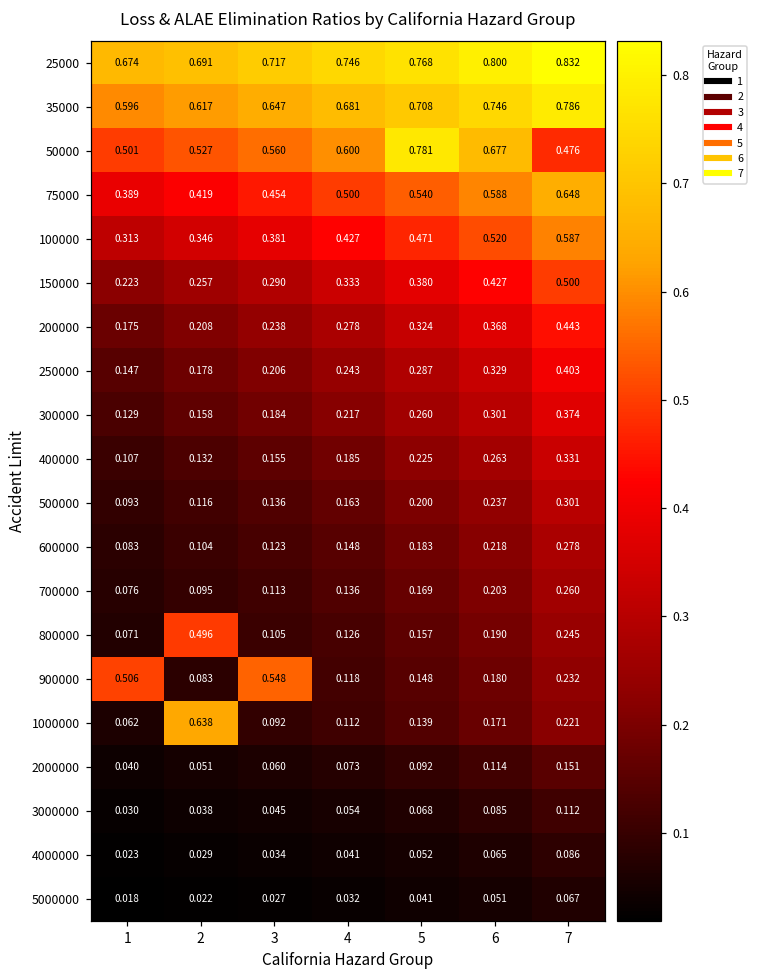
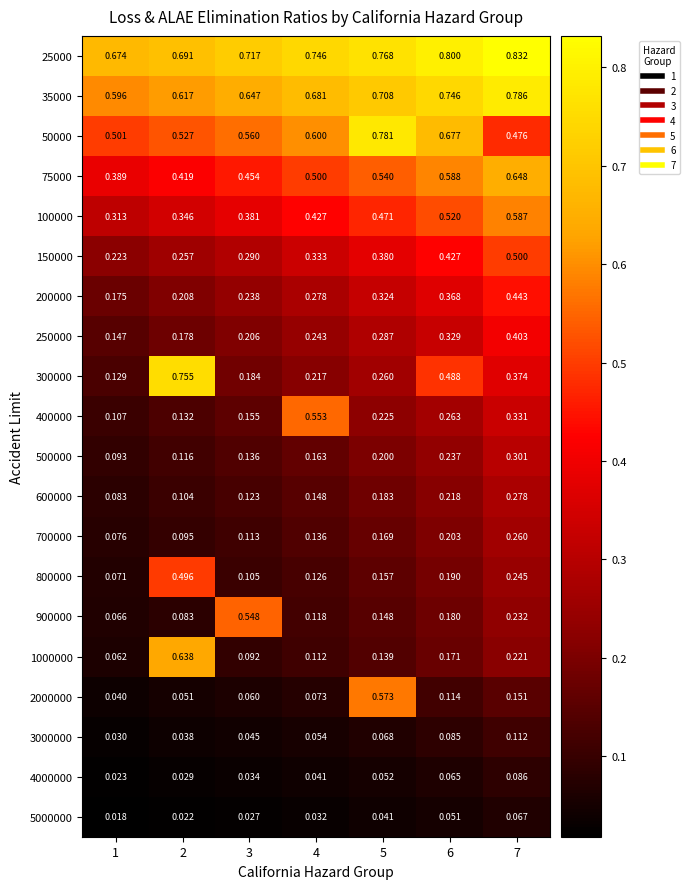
  {
    "25000": {
      "1": 0.674,
      "2": 0.691,
      "3": 0.717,
      "4": 0.746,
      "5": 0.768,
      "6": 0.800,
      "7": 0.832
    },
    "35000": {
      "1": 0.596,
      "2": 0.617,
      "3": 0.647,
      "4": 0.681,
      "5": 0.708,
      "6": 0.746,
      "7": 0.786
    },
    "50000": {
      "1": 0.501,
      "2": 0.527,
      "3": 0.560,
      "4": 0.600,
      "5": 0.781,
      "6": 0.677,
      "7": 0.476
    },
    "75000": {
      "1": 0.389,
      "2": 0.419,
      "3": 0.454,
      "4": 0.500,
      "5": 0.540,
      "6": 0.588,
      "7": 0.648
    },
    "100000": {
      "1": 0.313,
      "2": 0.346,
      "3": 0.381,
      "4": 0.427,
      "5": 0.471,
      "6": 0.520,
      "7": 0.587
    },
    "150000": {
      "1": 0.223,
      "2": 0.257,
      "3": 0.290,
      "4": 0.333,
      "5": 0.380,
      "6": 0.427,
      "7": 0.500
    },
    "200000": {
      "1": 0.175,
      "2": 0.208,
      "3": 0.238,
      "4": 0.278,
      "5": 0.324,
      "6": 0.368,
      "7": 0.443
    },
    "250000": {
      "1": 0.147,
      "2": 0.178,
      "3": 0.206,
      "4": 0.243,
      "5": 0.287,
      "6": 0.329,
      "7": 0.403
    },
    "300000": {
      "1": 0.129,
-     "2": 0.158,
+     "2": 0.755,
      "3": 0.184,
      "4": 0.217,
      "5": 0.260,
-     "6": 0.301,
+     "6": 0.488,
      "7": 0.374
    },
    "400000": {
      "1": 0.107,
      "2": 0.132,
      "3": 0.155,
-     "4": 0.185,
+     "4": 0.553,
      "5": 0.225,
      "6": 0.263,
      "7": 0.331
    },
    "500000": {
      "1": 0.093,
      "2": 0.116,
      "3": 0.136,
      "4": 0.163,
      "5": 0.200,
      "6": 0.237,
      "7": 0.301
    },
    "600000": {
      "1": 0.083,
      "2": 0.104,
      "3": 0.123,
      "4": 0.148,
      "5": 0.183,
      "6": 0.218,
      "7": 0.278
    },
    "700000": {
      "1": 0.076,
      "2": 0.095,
      "3": 0.113,
      "4": 0.136,
      "5": 0.169,
      "6": 0.203,
      "7": 0.260
    },
    "800000": {
      "1": 0.071,
      "2": 0.496,
      "3": 0.105,
      "4": 0.126,
      "5": 0.157,
      "6": 0.190,
      "7": 0.245
    },
    "900000": {
-     "1": 0.506,
+     "1": 0.066,
      "2": 0.083,
      "3": 0.548,
      "4": 0.118,
      "5": 0.148,
      "6": 0.180,
      "7": 0.232
    },
    "1000000": {
      "1": 0.062,
      "2": 0.638,
      "3": 0.092,
      "4": 0.112,
      "5": 0.139,
      "6": 0.171,
      "7": 0.221
    },
    "2000000": {
      "1": 0.040,
      "2": 0.051,
      "3": 0.060,
      "4": 0.073,
-     "5": 0.092,
+     "5": 0.573,
      "6": 0.114,
      "7": 0.151
    },
    "3000000": {
      "1": 0.030,
      "2": 0.038,
      "3": 0.045,
      "4": 0.054,
      "5": 0.068,
      "6": 0.085,
      "7": 0.112
    },
    "4000000": {
      "1": 0.023,
      "2": 0.029,
      "3": 0.034,
      "4": 0.041,
      "5": 0.052,
      "6": 0.065,
      "7": 0.086
    },
    "5000000": {
      "1": 0.018,
      "2": 0.022,
      "3": 0.027,
      "4": 0.032,
      "5": 0.041,
      "6": 0.051,
      "7": 0.067
    }
  }
